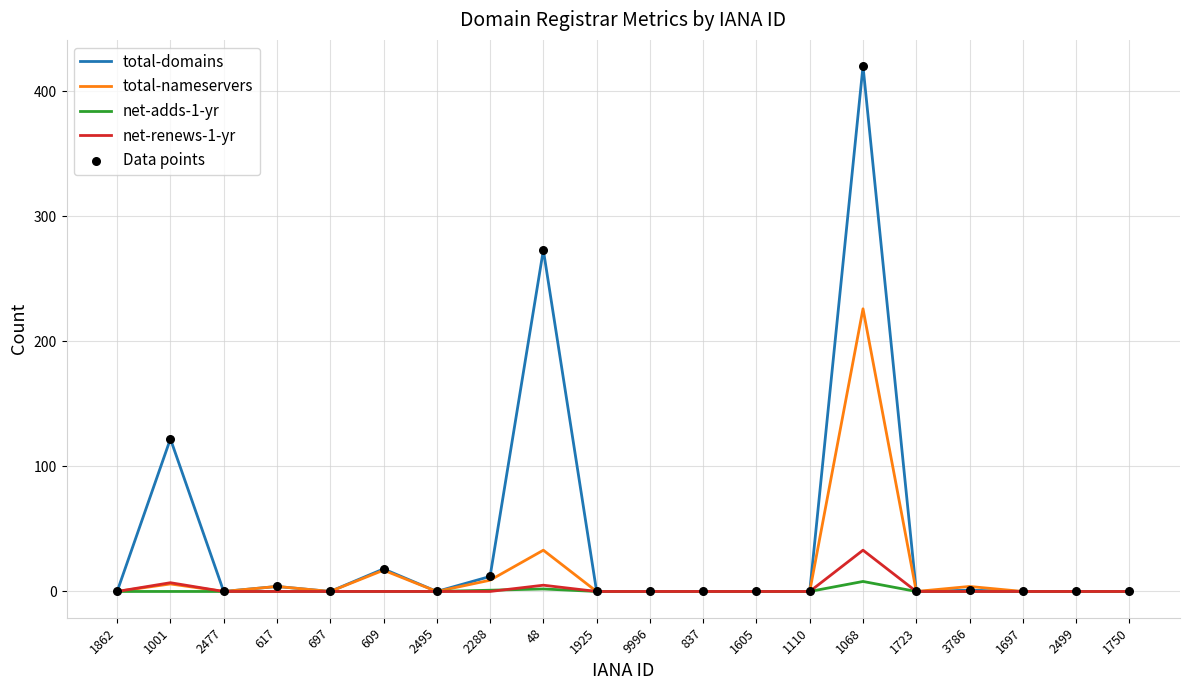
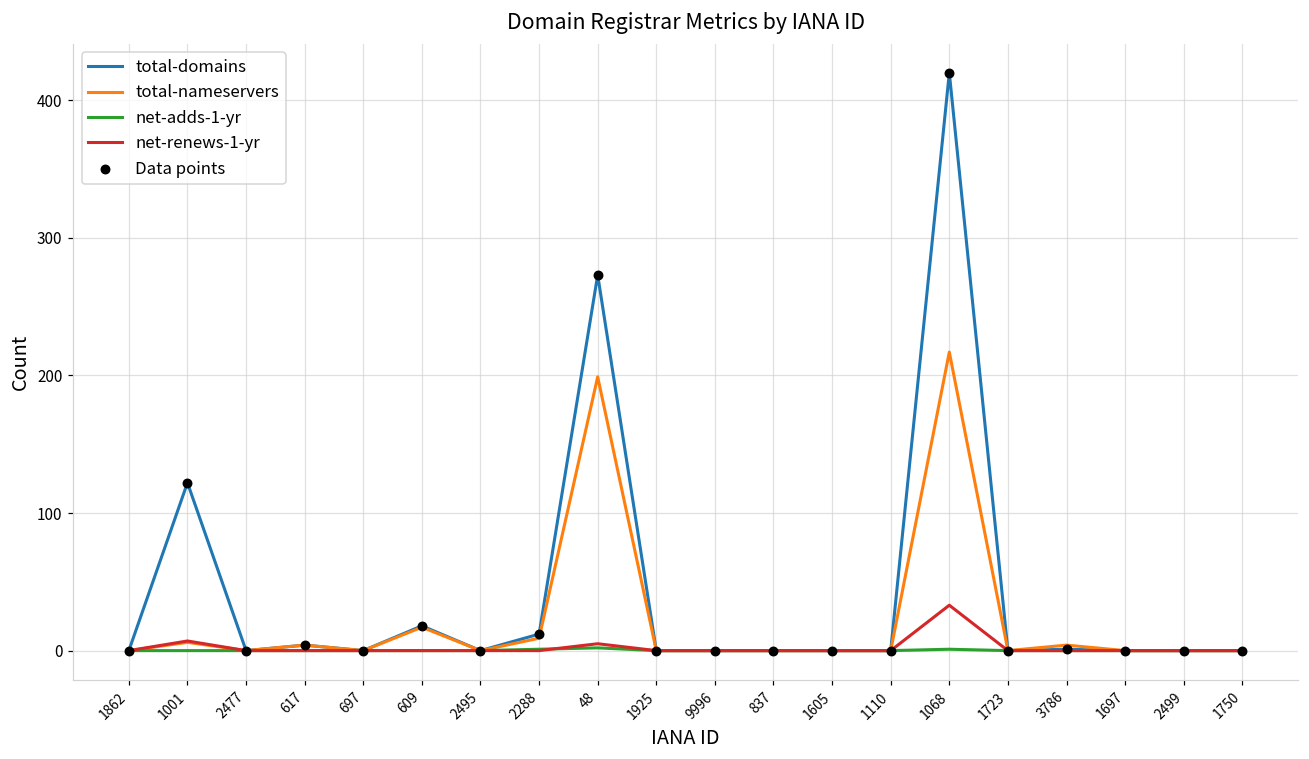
  {
    "Data points": {
      "1001": 122,
      "2288": 12,
      "48": 273,
      "1068": 420
    },
    "total-nameservers": {
      "2288": 9,
-     "48": 33,
-     "1068": 226,
+     "48": 199,
+     "1068": 217,
      "3786": 4
    },
    "net-adds-1-yr": {
      "1001": 0,
      "48": 2,
-     "1068": 8
+     "1068": 1
    },
    "net-renews-1-yr": {
      "48": 5,
      "1068": 33
    }
  }
